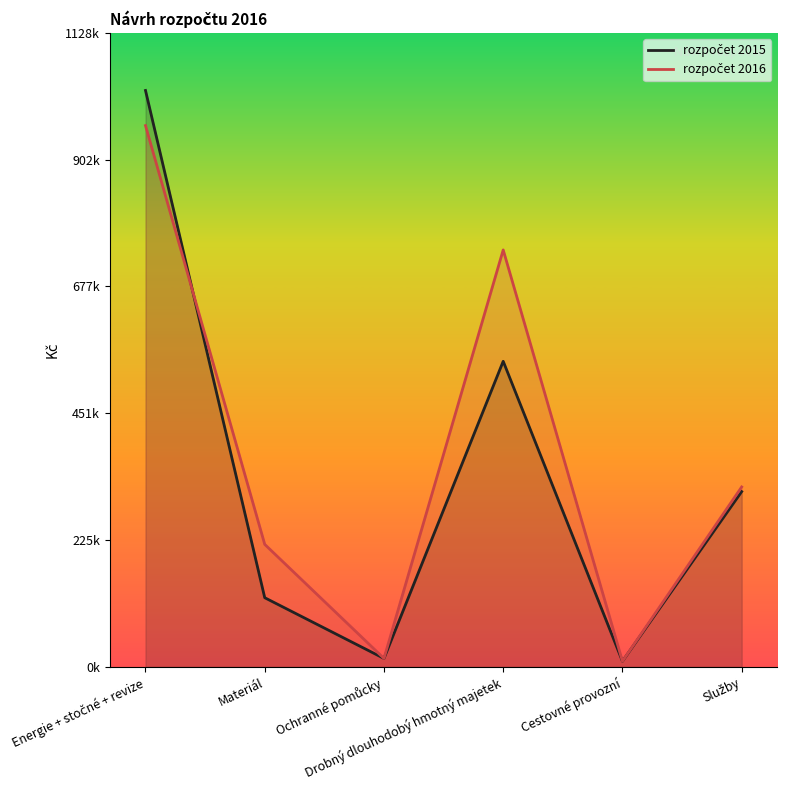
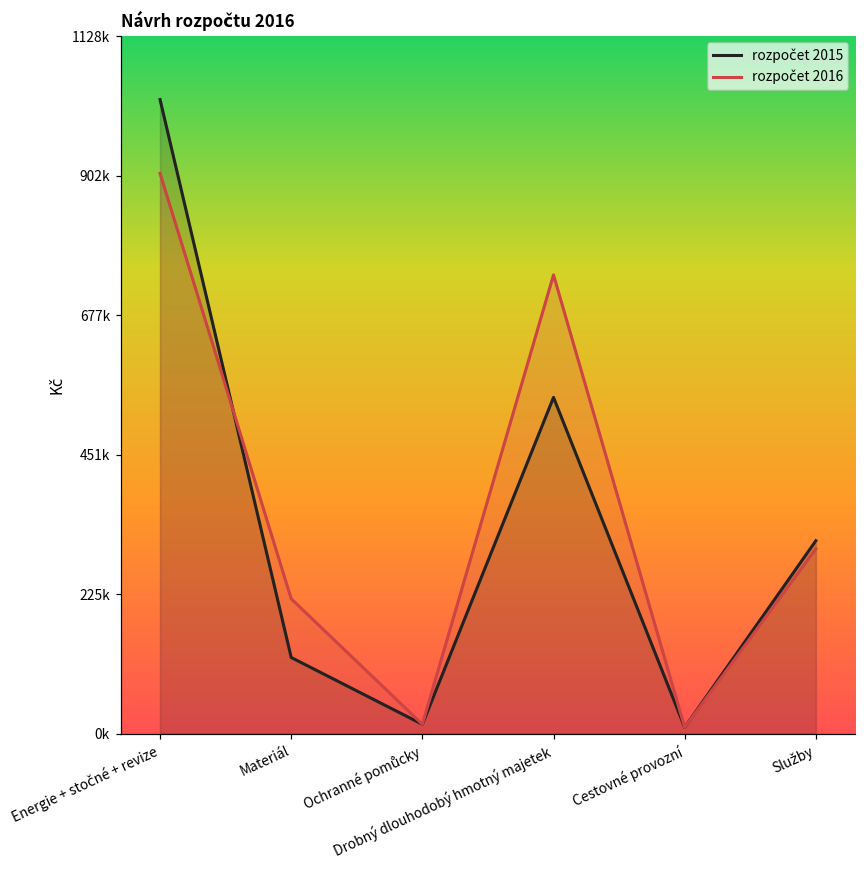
  {
    "rozpočet 2015": {
      "Energie + stočné + revize": 1030000,
      "Materiál": 120000,
      "Drobný dlouhodobý hmotný majetek": 540000,
      "Služby": 310000
    },
    "rozpočet 2016": {
-     "Energie + stočné + revize": 960000,
+     "Energie + stočné + revize": 910000,
      "Materiál": 220000,
      "Drobný dlouhodobý hmotný majetek": 740000,
-     "Služby": 320000
+     "Služby": 300000
    }
  }
